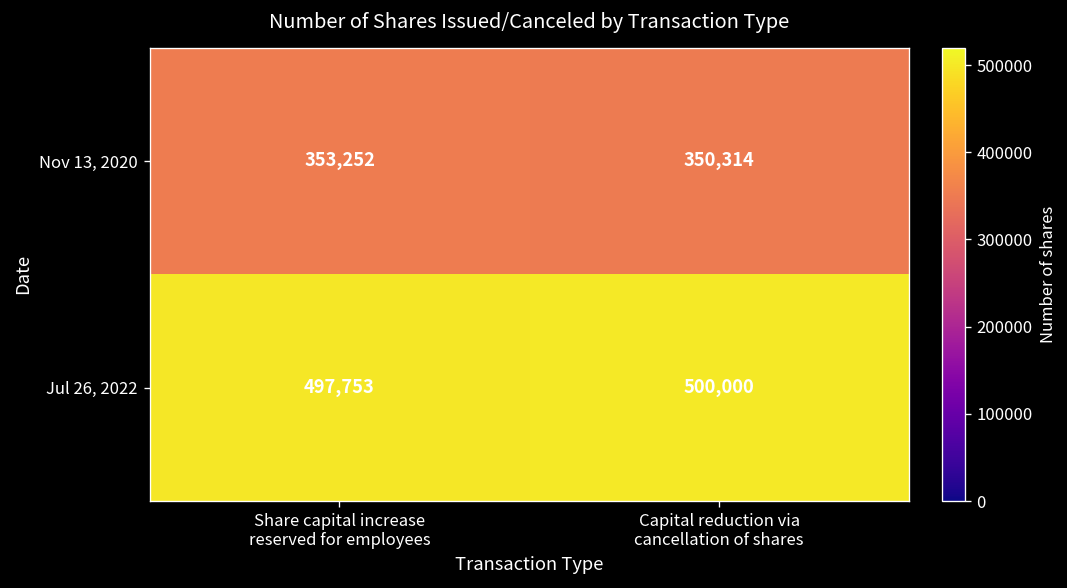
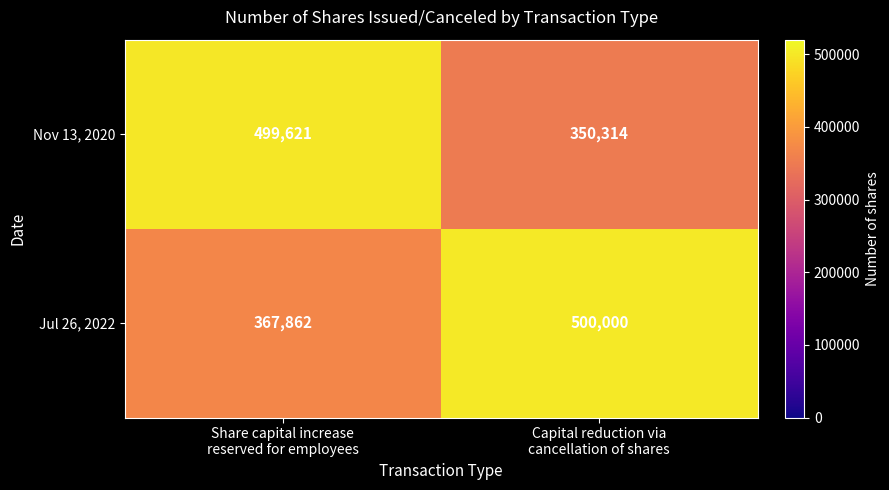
  {
    "Nov 13, 2020": {
-     "Share capital increase reserved for employees": "353,252",
+     "Share capital increase reserved for employees": "499,621",
      "Capital reduction via cancellation of shares": "350,314"
    },
    "Jul 26, 2022": {
-     "Share capital increase reserved for employees": "497,753",
+     "Share capital increase reserved for employees": "367,862",
      "Capital reduction via cancellation of shares": "500,000"
    }
  }
